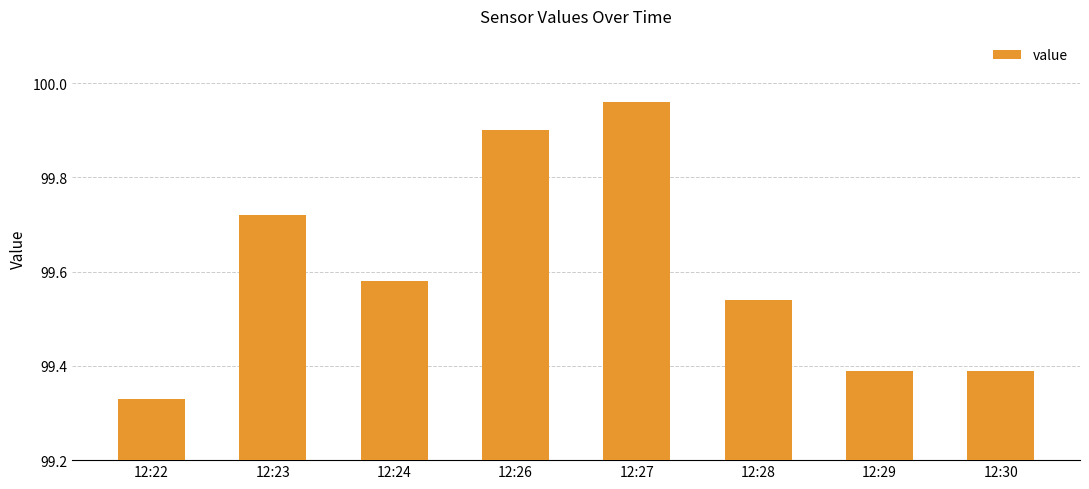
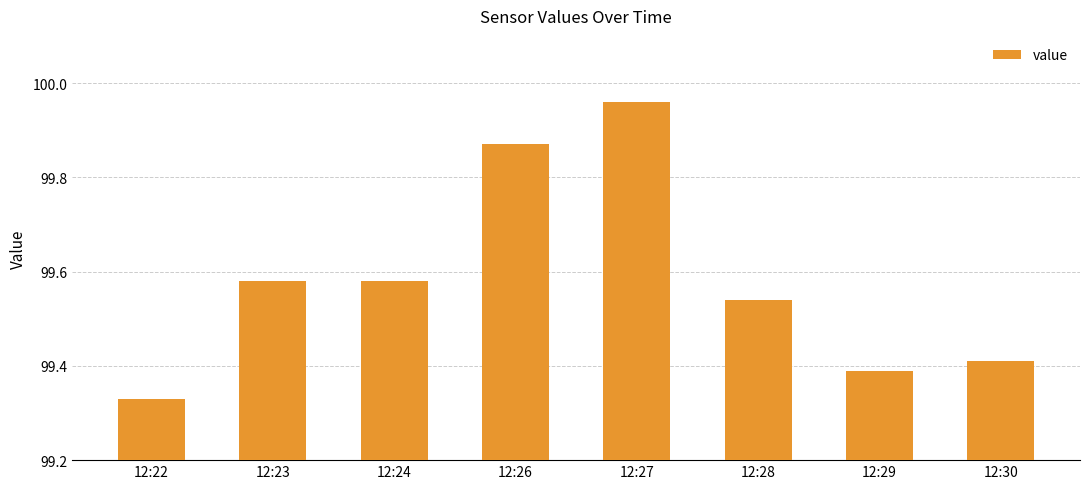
  {
    "12:22": 99.33,
-   "12:23": 99.72,
+   "12:23": 99.58,
    "12:24": 99.58,
-   "12:26": 99.90,
+   "12:26": 99.87,
    "12:27": 99.96,
    "12:28": 99.54,
    "12:29": 99.39,
-   "12:30": 99.39
+   "12:30": 99.41
  }
